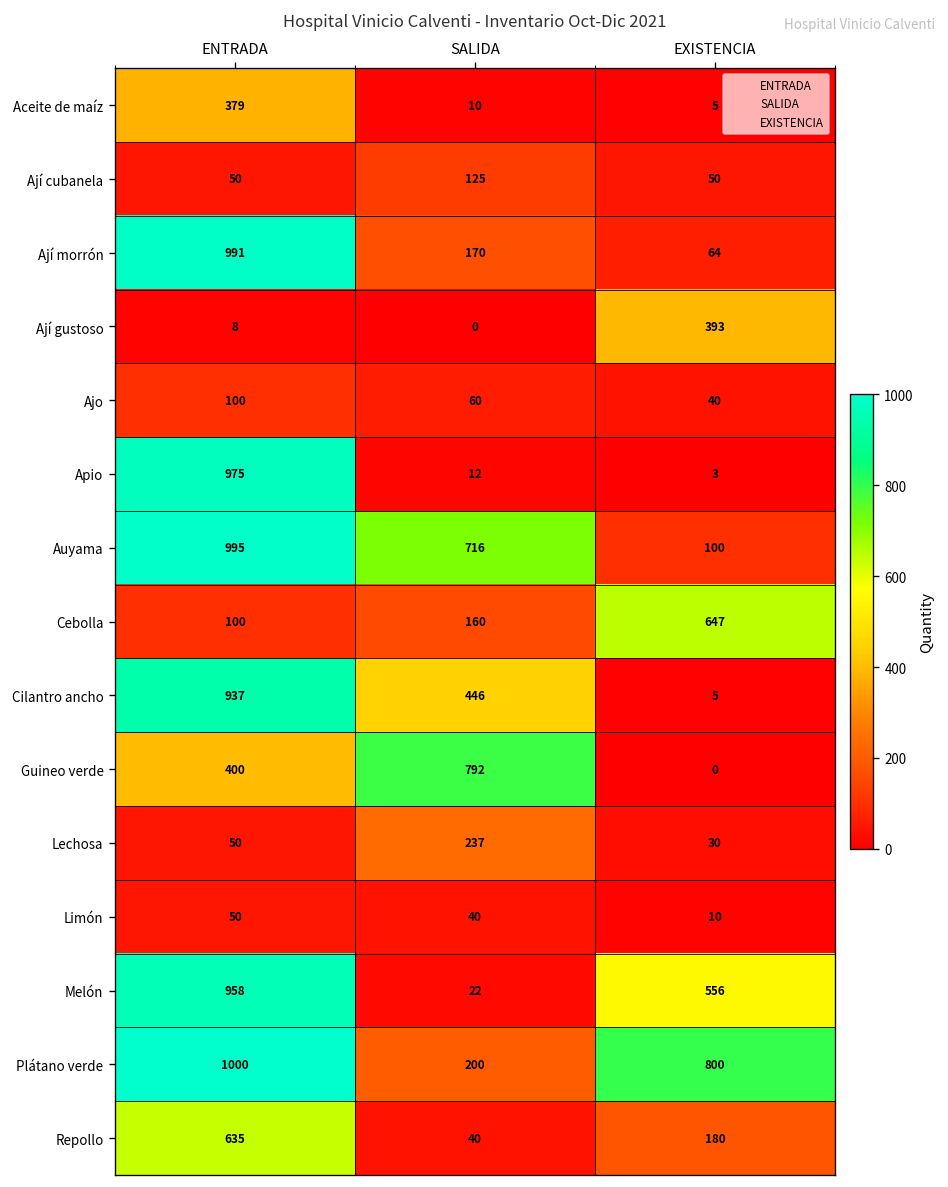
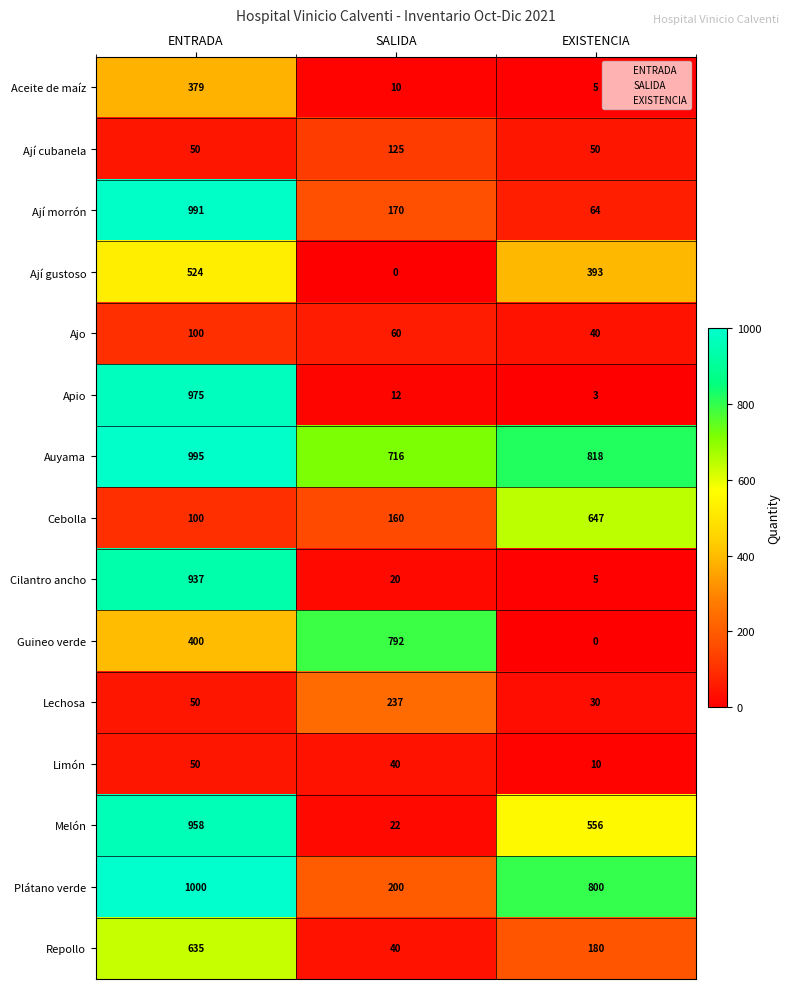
  {
    "Aceite de maíz": {
      "ENTRADA": 379,
      "SALIDA": 10,
      "EXISTENCIA": 5
    },
    "Ají cubanela": {
      "ENTRADA": 50,
      "SALIDA": 125,
      "EXISTENCIA": 50
    },
    "Ají morrón": {
      "ENTRADA": 991,
      "SALIDA": 170,
      "EXISTENCIA": 64
    },
    "Ají gustoso": {
-     "ENTRADA": 8,
+     "ENTRADA": 524,
      "SALIDA": 0,
      "EXISTENCIA": 393
    },
    "Ajo": {
      "ENTRADA": 100,
      "SALIDA": 60,
      "EXISTENCIA": 40
    },
    "Apio": {
      "ENTRADA": 975,
      "SALIDA": 12,
      "EXISTENCIA": 3
    },
    "Auyama": {
      "ENTRADA": 995,
      "SALIDA": 716,
-     "EXISTENCIA": 100
+     "EXISTENCIA": 818
    },
    "Cebolla": {
      "ENTRADA": 100,
      "SALIDA": 160,
      "EXISTENCIA": 647
    },
    "Cilantro ancho": {
      "ENTRADA": 937,
-     "SALIDA": 446,
+     "SALIDA": 20,
      "EXISTENCIA": 5
    },
    "Guineo verde": {
      "ENTRADA": 400,
      "SALIDA": 792,
      "EXISTENCIA": 0
    },
    "Lechosa": {
      "ENTRADA": 50,
      "SALIDA": 237,
      "EXISTENCIA": 30
    },
    "Limón": {
      "ENTRADA": 50,
      "SALIDA": 40,
      "EXISTENCIA": 10
    },
    "Melón": {
      "ENTRADA": 958,
      "SALIDA": 22,
      "EXISTENCIA": 556
    },
    "Plátano verde": {
      "ENTRADA": 1000,
      "SALIDA": 200,
      "EXISTENCIA": 800
    },
    "Repollo": {
      "ENTRADA": 635,
      "SALIDA": 40,
      "EXISTENCIA": 180
    }
  }
